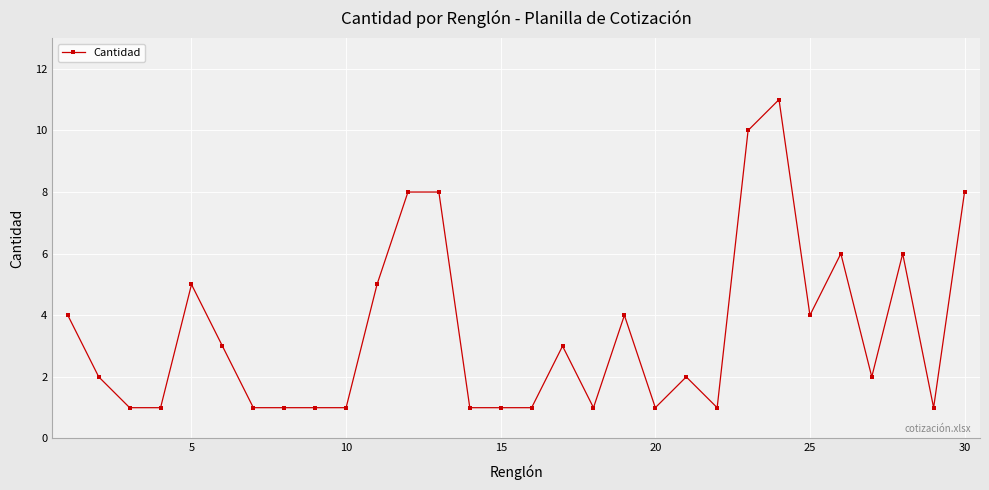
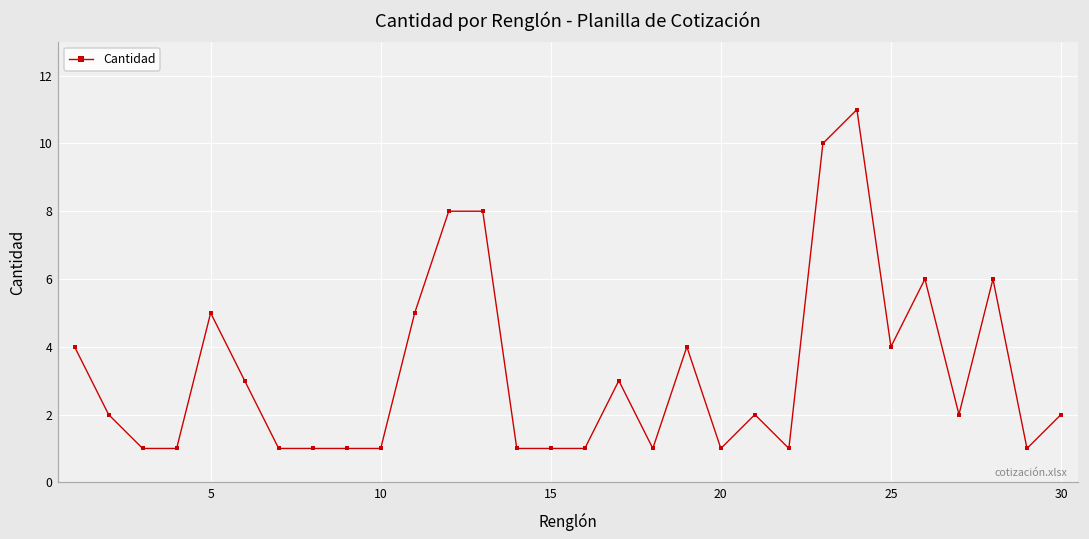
  {
    "5": 5,
    "10": 1,
    "15": 1,
    "20": 1,
    "25": 4,
-   "30": 8
+   "30": 2
  }
